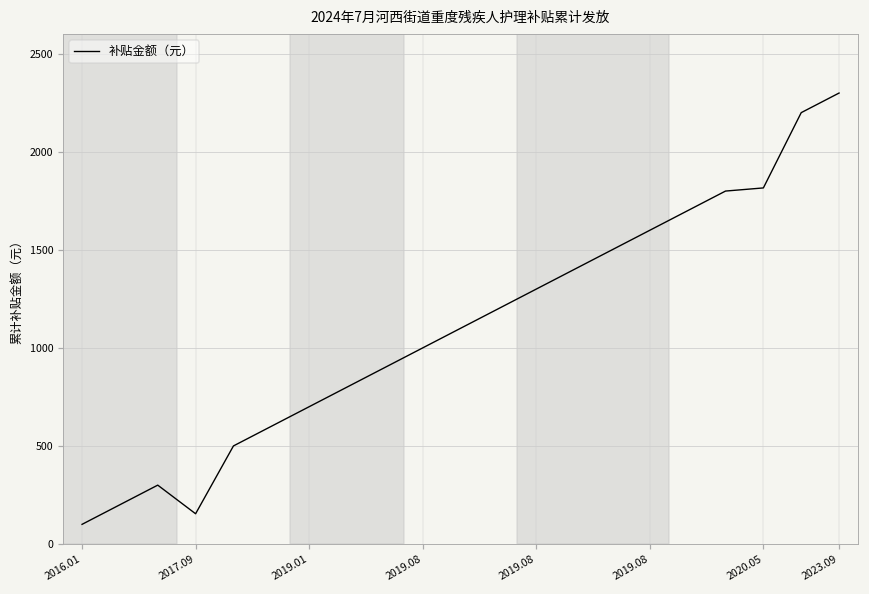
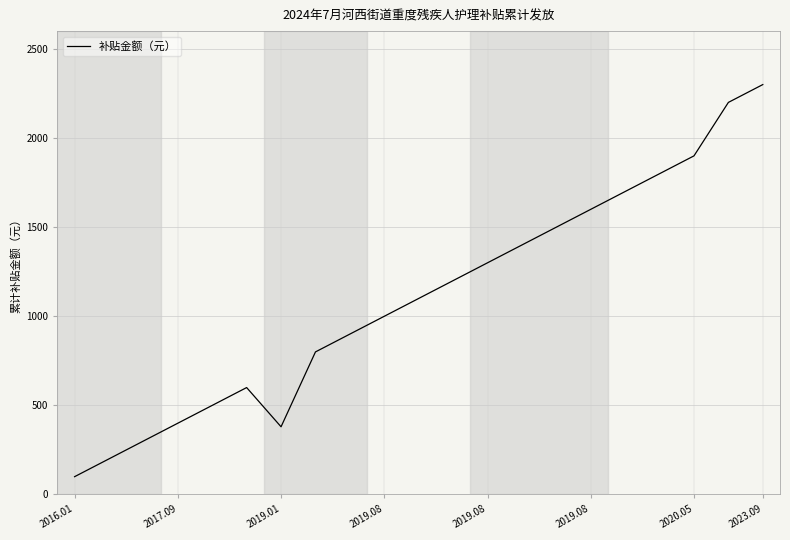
  {
    "2016.01": 100,
-   "2017.09": 150,
-   "2019.01": 700,
-   "2020.05": 1820,
+   "2017.09": 400,
+   "2019.01": 380,
+   "2020.05": 1900,
    "2023.09": 2300
  }
